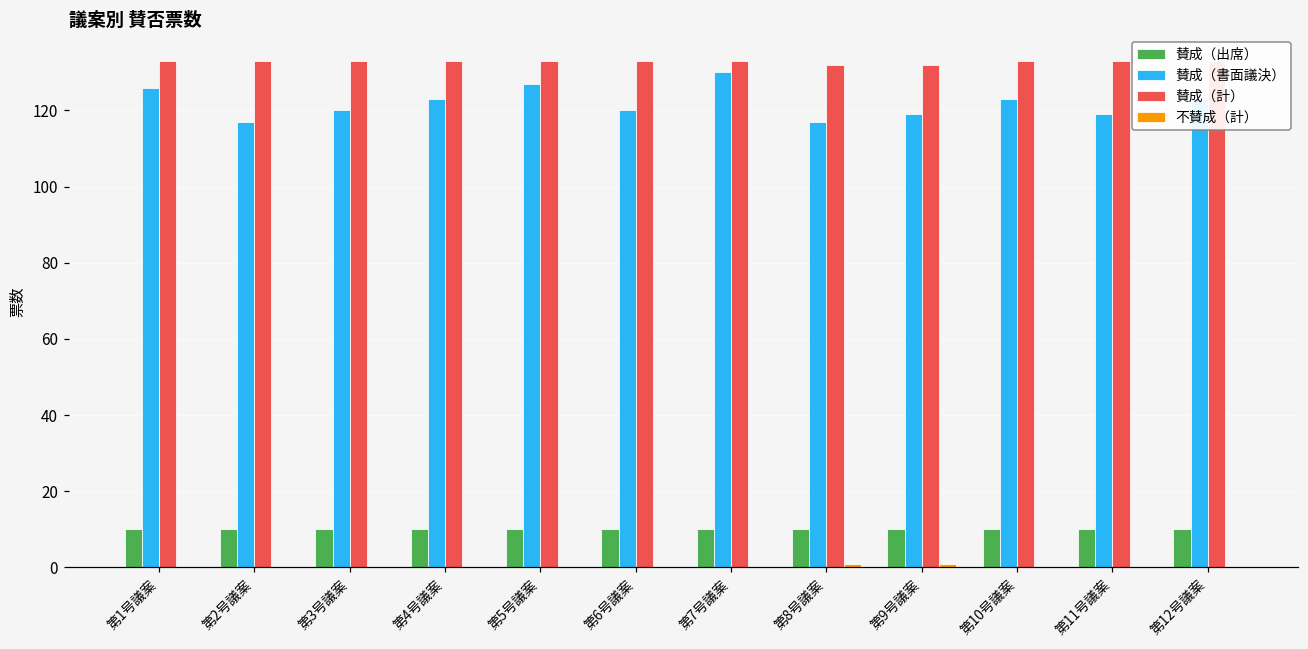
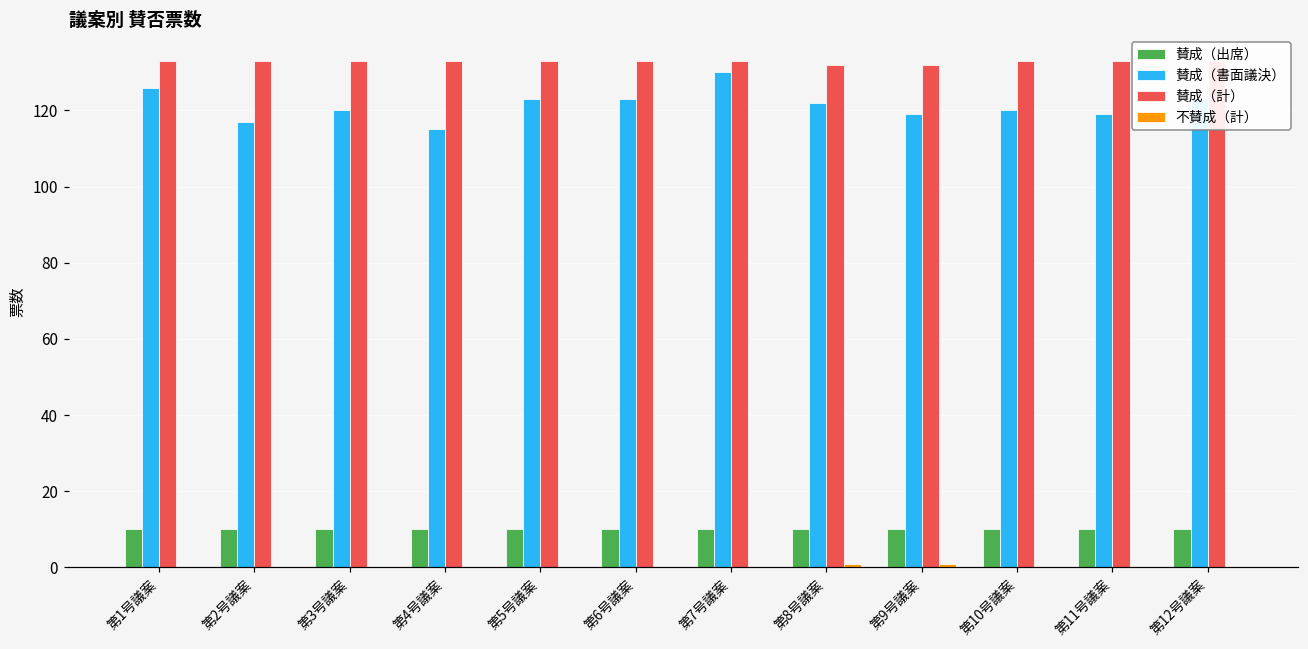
  {
    "賛成（出席）": {
      "第1号議案": 10,
      "第2号議案": 10,
      "第3号議案": 10,
      "第4号議案": 10,
      "第5号議案": 10,
      "第6号議案": 10,
      "第7号議案": 10,
      "第8号議案": 10,
      "第9号議案": 10,
      "第10号議案": 10,
      "第11号議案": 10,
      "第12号議案": 10
    },
    "賛成（書面議決）": {
      "第1号議案": 126,
      "第2号議案": 117,
      "第3号議案": 120,
-     "第4号議案": 123,
-     "第5号議案": 127,
-     "第6号議案": 120,
+     "第4号議案": 115,
+     "第5号議案": 123,
+     "第6号議案": 123,
      "第7号議案": 130,
-     "第8号議案": 117,
+     "第8号議案": 122,
      "第9号議案": 119,
-     "第10号議案": 123,
+     "第10号議案": 120,
      "第11号議案": 119
    },
    "賛成（計）": {
      "第1号議案": 133,
      "第2号議案": 133,
      "第3号議案": 133,
      "第4号議案": 133,
      "第5号議案": 133,
      "第6号議案": 133,
      "第7号議案": 133,
      "第8号議案": 132,
      "第9号議案": 132,
      "第10号議案": 133,
      "第11号議案": 133
    },
    "不賛成（計）": {
      "第1号議案": 0,
      "第2号議案": 0,
      "第3号議案": 0,
      "第4号議案": 0,
      "第5号議案": 0,
      "第6号議案": 0,
      "第7号議案": 0,
      "第8号議案": 1,
      "第9号議案": 1,
      "第10号議案": 0,
      "第11号議案": 0,
      "第12号議案": 0
    }
  }
